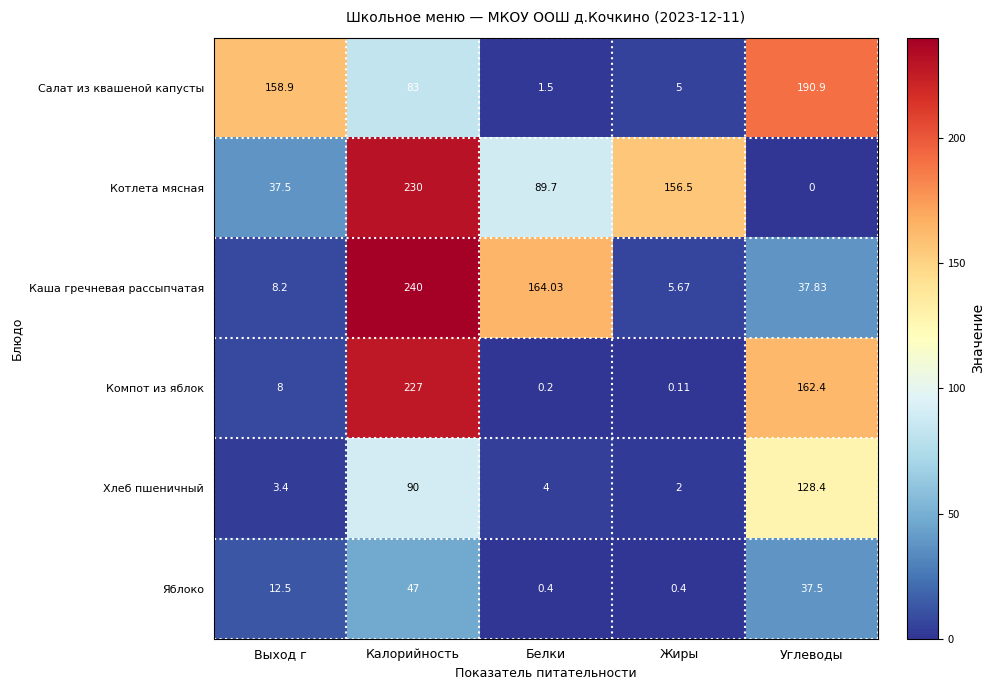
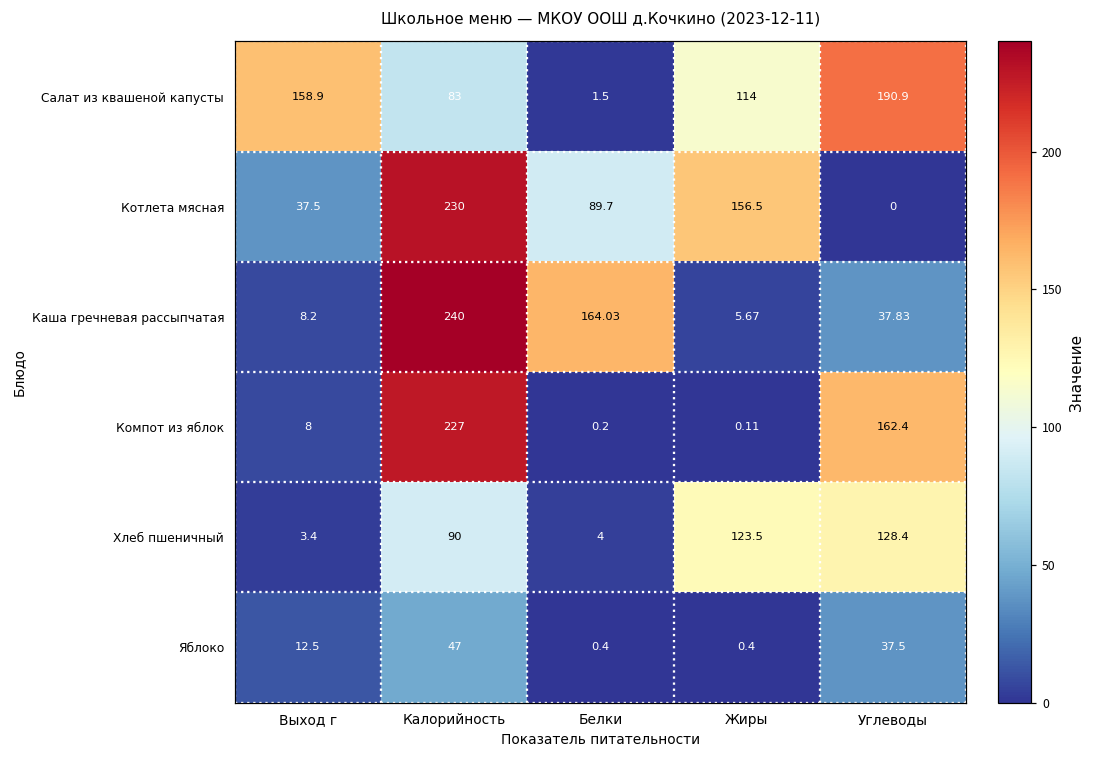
  {
    "Салат из квашеной капусты": {
      "Выход г": 158.9,
      "Калорийность": 83,
      "Белки": 1.5,
-     "Жиры": 5,
+     "Жиры": 114,
      "Углеводы": 190.9
    },
    "Котлета мясная": {
      "Выход г": 37.5,
      "Калорийность": 230,
      "Белки": 89.7,
      "Жиры": 156.5,
      "Углеводы": 0
    },
    "Каша гречневая рассыпчатая": {
      "Выход г": 8.2,
      "Калорийность": 240,
      "Белки": 164.03,
      "Жиры": 5.67,
      "Углеводы": 37.83
    },
    "Компот из яблок": {
      "Выход г": 8,
      "Калорийность": 227,
      "Белки": 0.2,
      "Жиры": 0.11,
      "Углеводы": 162.4
    },
    "Хлеб пшеничный": {
      "Выход г": 3.4,
      "Калорийность": 90,
      "Белки": 4,
-     "Жиры": 2,
+     "Жиры": 123.5,
      "Углеводы": 128.4
    },
    "Яблоко": {
      "Выход г": 12.5,
      "Калорийность": 47,
      "Белки": 0.4,
      "Жиры": 0.4,
      "Углеводы": 37.5
    }
  }
